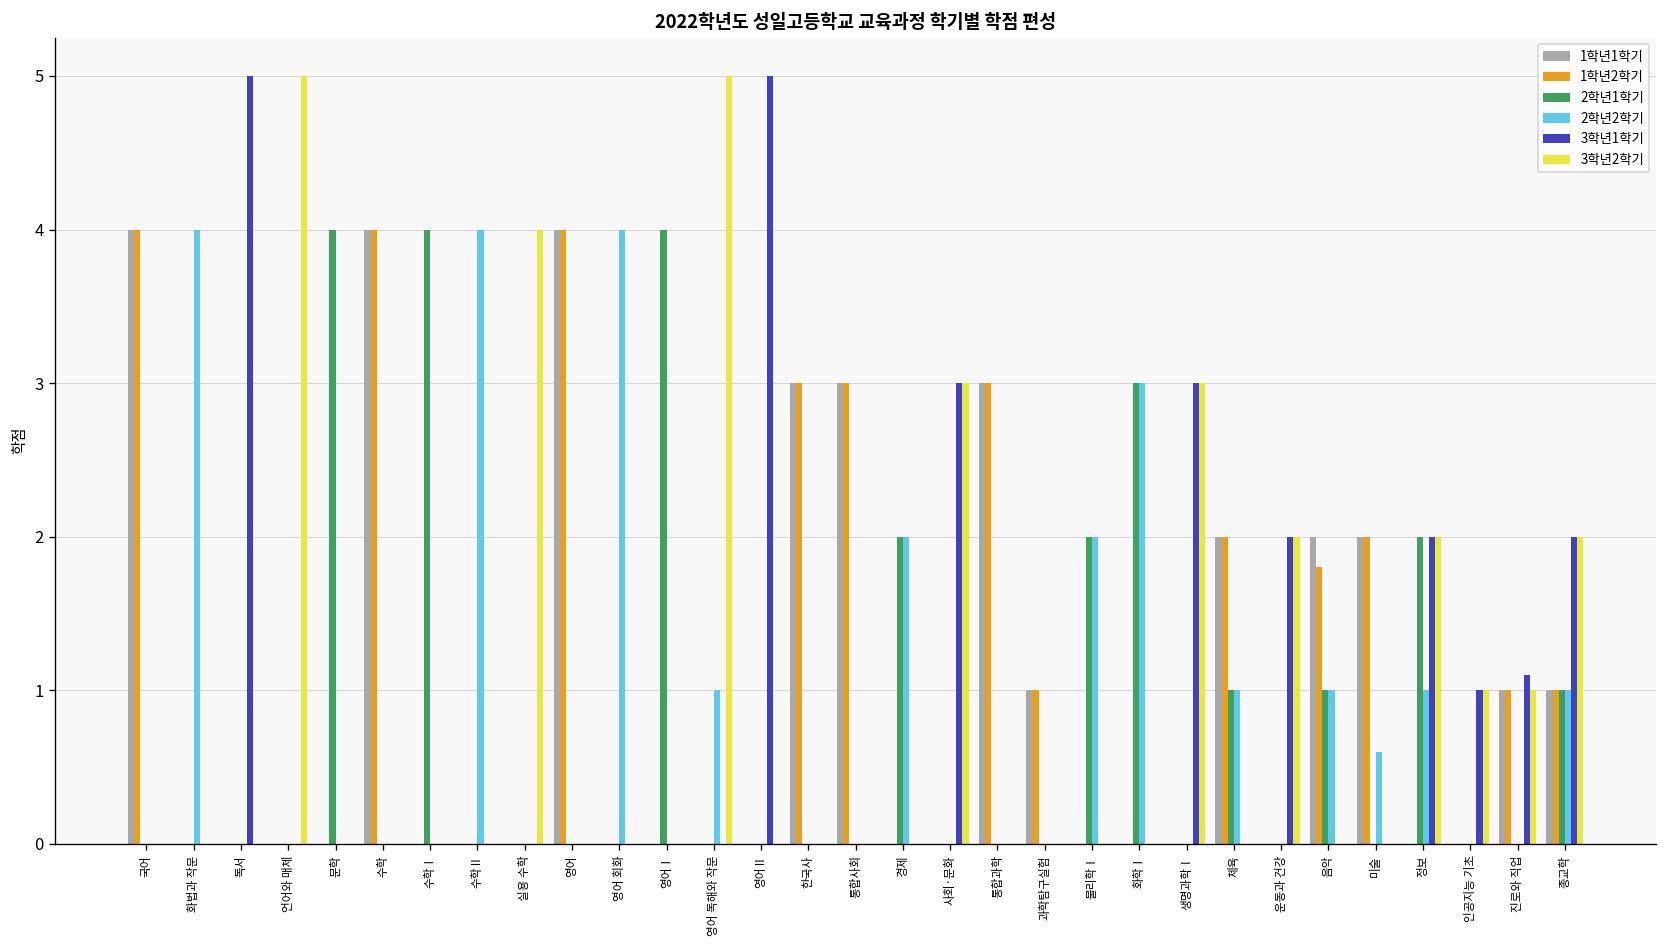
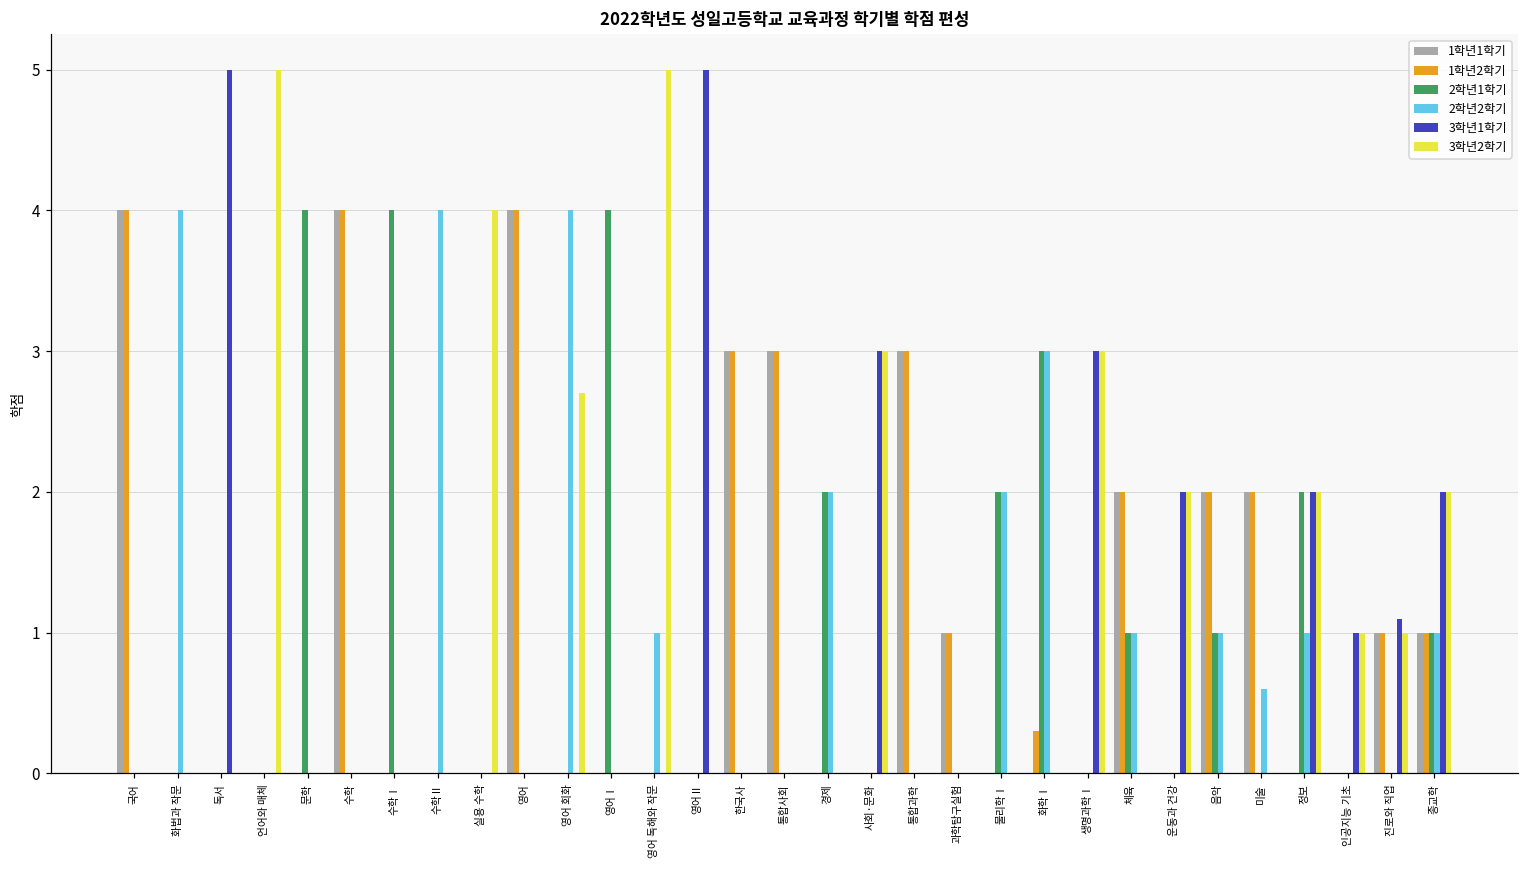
  {
    "1학년1학기": {
      "국어": 4.0,
      "화법과 작문": 0.0,
      "독서": 0.0,
      "언어와 매체": 0.0,
      "문학": 0.0,
      "수학": 4.0,
      "수학Ⅰ": 0.0,
      "수학Ⅱ": 0.0,
      "실용 수학": 0.0,
      "영어": 4.0,
      "영어 회화": 0.0,
      "영어Ⅰ": 0.0,
      "영어 독해와 작문": 0.0,
      "영어Ⅱ": 0.0,
      "한국사": 3.0,
      "통합사회": 3.0,
      "경제": 0.0,
      "사회·문화": 0.0,
      "통합과학": 3.0,
      "과학탐구실험": 1.0,
      "물리학Ⅰ": 0.0,
      "화학Ⅰ": 0.0,
      "생명과학Ⅰ": 0.0,
      "체육": 2.0,
      "운동과 건강": 0.0,
      "음악": 2.0,
      "미술": 2.0,
      "정보": 0.0,
      "인공지능 기초": 0.0,
      "진로와 직업": 1.0,
      "종교학": 1.0
    },
    "1학년2학기": {
      "국어": 4.0,
      "화법과 작문": 0.0,
      "독서": 0.0,
      "언어와 매체": 0.0,
      "문학": 0.0,
      "수학": 4.0,
      "수학Ⅰ": 0.0,
      "수학Ⅱ": 0.0,
      "실용 수학": 0.0,
      "영어": 4.0,
      "영어 회화": 0.0,
      "영어Ⅰ": 0.0,
      "영어 독해와 작문": 0.0,
      "영어Ⅱ": 0.0,
      "한국사": 3.0,
      "통합사회": 3.0,
      "경제": 0.0,
      "사회·문화": 0.0,
      "통합과학": 3.0,
      "과학탐구실험": 1.0,
      "물리학Ⅰ": 0.0,
-     "화학Ⅰ": 0.0,
+     "화학Ⅰ": 0.3,
      "생명과학Ⅰ": 0.0,
      "체육": 2.0,
      "운동과 건강": 0.0,
-     "음악": 1.8,
+     "음악": 2.0,
      "미술": 2.0,
      "정보": 0.0,
      "인공지능 기초": 0.0,
      "진로와 직업": 1.0,
      "종교학": 1.0
    },
    "2학년1학기": {
      "국어": 0.0,
      "화법과 작문": 0.0,
      "독서": 0.0,
      "언어와 매체": 0.0,
      "문학": 4.0,
      "수학": 0.0,
      "수학Ⅰ": 4.0,
      "수학Ⅱ": 0.0,
      "실용 수학": 0.0,
      "영어": 0.0,
      "영어 회화": 0.0,
      "영어Ⅰ": 4.0,
      "영어 독해와 작문": 0.0,
      "영어Ⅱ": 0.0,
      "한국사": 0.0,
      "통합사회": 0.0,
      "경제": 2.0,
      "사회·문화": 0.0,
      "통합과학": 0.0,
      "과학탐구실험": 0.0,
      "물리학Ⅰ": 2.0,
      "화학Ⅰ": 3.0,
      "생명과학Ⅰ": 0.0,
      "체육": 1.0,
      "운동과 건강": 0.0,
      "음악": 1.0,
      "미술": 0.0,
      "정보": 2.0,
      "인공지능 기초": 0.0,
      "진로와 직업": 0.0,
      "종교학": 1.0
    },
    "2학년2학기": {
      "국어": 0.0,
      "화법과 작문": 4.0,
      "독서": 0.0,
      "언어와 매체": 0.0,
      "문학": 0.0,
      "수학": 0.0,
      "수학Ⅰ": 0.0,
      "수학Ⅱ": 4.0,
      "실용 수학": 0.0,
      "영어": 0.0,
      "영어 회화": 4.0,
      "영어Ⅰ": 0.0,
      "영어 독해와 작문": 1.0,
      "영어Ⅱ": 0.0,
      "한국사": 0.0,
      "통합사회": 0.0,
      "경제": 2.0,
      "사회·문화": 0.0,
      "통합과학": 0.0,
      "과학탐구실험": 0.0,
      "물리학Ⅰ": 2.0,
      "화학Ⅰ": 3.0,
      "생명과학Ⅰ": 0.0,
      "체육": 1.0,
      "운동과 건강": 0.0,
      "음악": 1.0,
      "미술": 0.6,
      "정보": 1.0,
      "인공지능 기초": 0.0,
      "진로와 직업": 0.0,
      "종교학": 1.0
    },
    "3학년1학기": {
      "국어": 0.0,
      "화법과 작문": 0.0,
      "독서": 5.0,
      "언어와 매체": 0.0,
      "문학": 0.0,
      "수학": 0.0,
      "수학Ⅰ": 0.0,
      "수학Ⅱ": 0.0,
      "실용 수학": 0.0,
      "영어": 0.0,
      "영어 회화": 0.0,
      "영어Ⅰ": 0.0,
      "영어 독해와 작문": 0.0,
      "영어Ⅱ": 5.0,
      "한국사": 0.0,
      "통합사회": 0.0,
      "경제": 0.0,
      "사회·문화": 3.0,
      "통합과학": 0.0,
      "과학탐구실험": 0.0,
      "물리학Ⅰ": 0.0,
      "화학Ⅰ": 0.0,
      "생명과학Ⅰ": 3.0,
      "체육": 0.0,
      "운동과 건강": 2.0,
      "음악": 0.0,
      "미술": 0.0,
      "정보": 2.0,
      "인공지능 기초": 1.0,
      "진로와 직업": 1.1,
      "종교학": 2.0
    },
    "3학년2학기": {
      "국어": 0.0,
      "화법과 작문": 0.0,
      "독서": 0.0,
      "언어와 매체": 5.0,
      "문학": 0.0,
      "수학": 0.0,
      "수학Ⅰ": 0.0,
      "수학Ⅱ": 0.0,
      "실용 수학": 4.0,
      "영어": 0.0,
-     "영어 회화": 0.0,
+     "영어 회화": 2.7,
      "영어Ⅰ": 0.0,
      "영어 독해와 작문": 5.0,
      "영어Ⅱ": 0.0,
      "한국사": 0.0,
      "통합사회": 0.0,
      "경제": 0.0,
      "사회·문화": 3.0,
      "통합과학": 0.0,
      "과학탐구실험": 0.0,
      "물리학Ⅰ": 0.0,
      "화학Ⅰ": 0.0,
      "생명과학Ⅰ": 3.0,
      "체육": 0.0,
      "운동과 건강": 2.0,
      "음악": 0.0,
      "미술": 0.0,
      "정보": 2.0,
      "인공지능 기초": 1.0,
      "진로와 직업": 1.0,
      "종교학": 2.0
    }
  }
